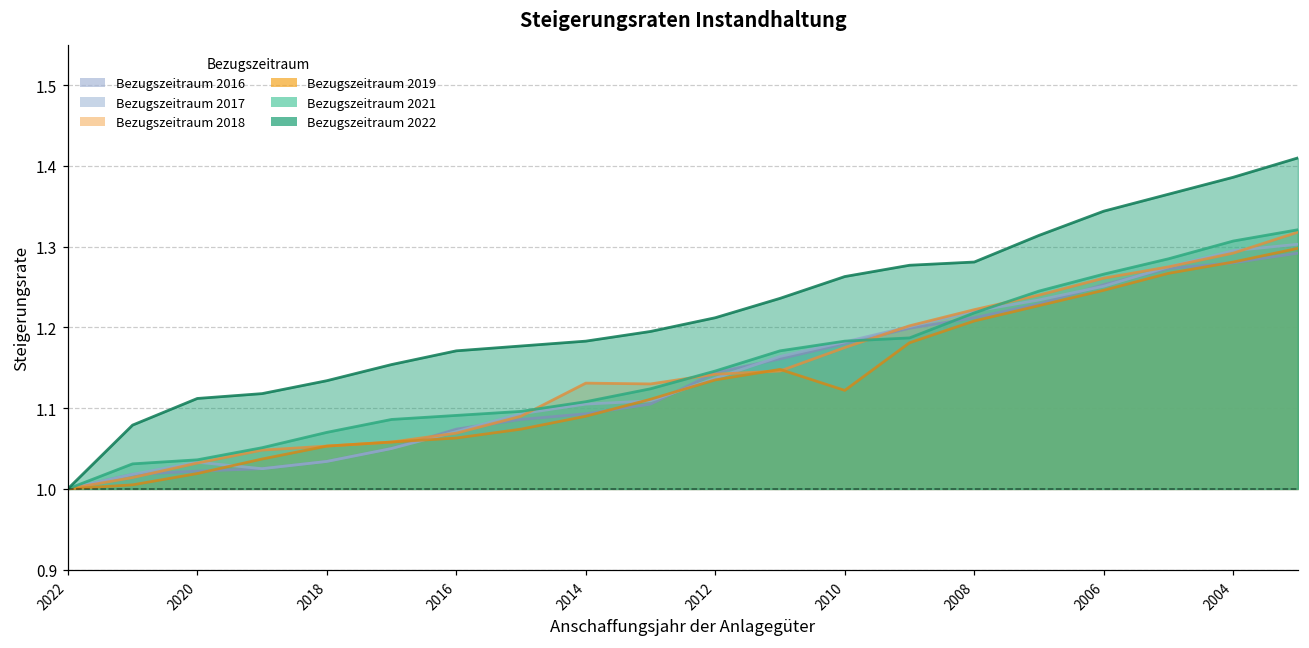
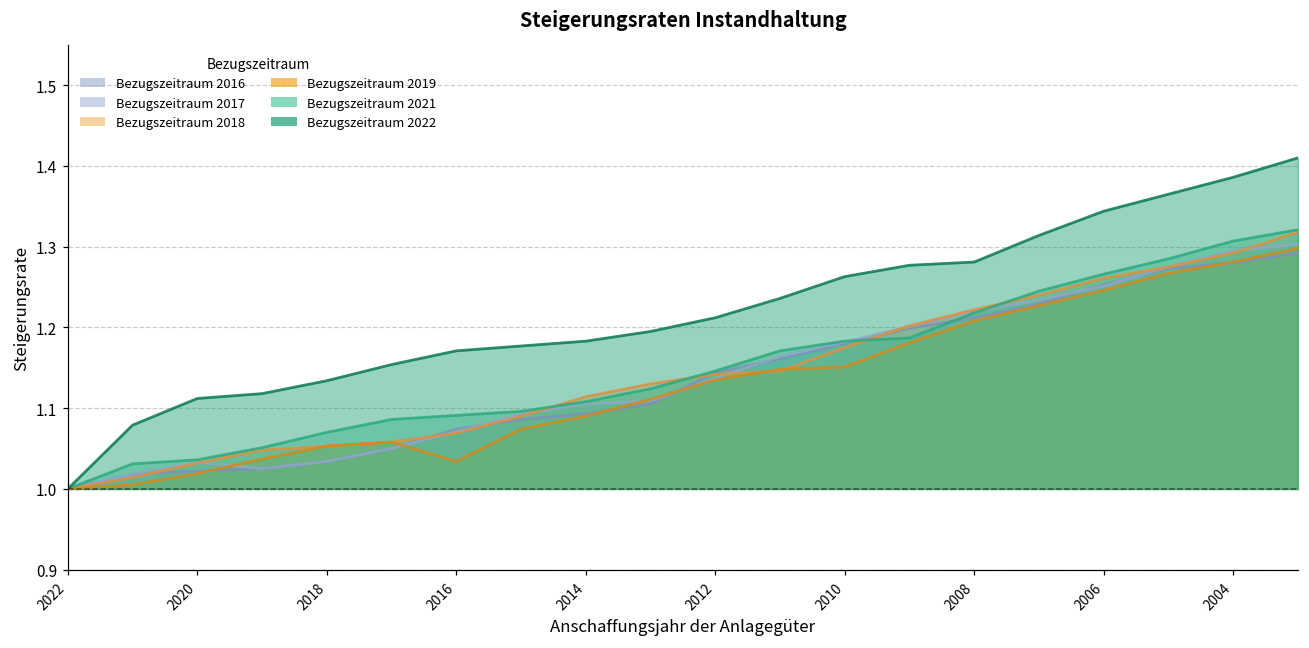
  {
    "Bezugszeitraum 2018": {
-     "2014": 1.13,
+     "2014": 1.11,
      "2010": 1.18,
      "2006": 1.26
    },
    "Bezugszeitraum 2019": {
-     "2016": 1.06,
-     "2010": 1.12,
+     "2016": 1.03,
+     "2010": 1.15,
      "2008": 1.21,
      "2006": 1.25
    }
  }
